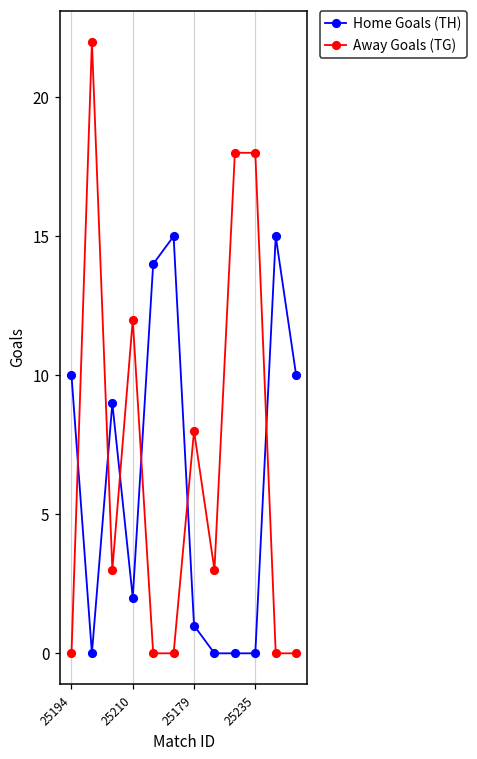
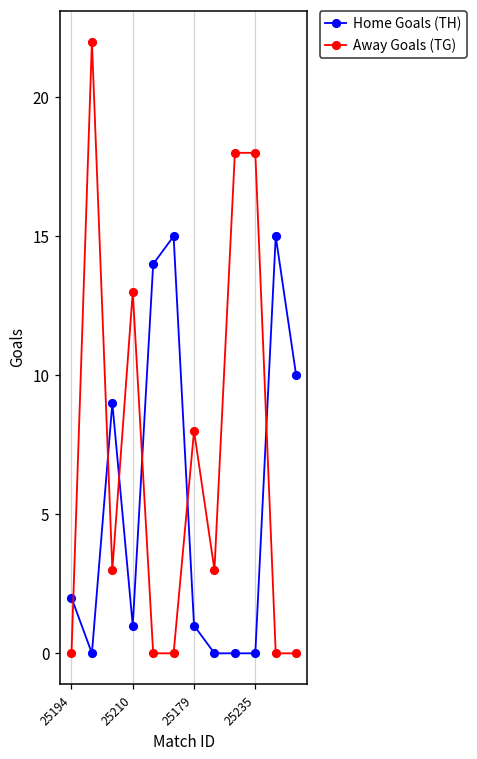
  {
    "Home Goals (TH)": {
-     "25194": 10,
-     "25210": 2,
+     "25194": 2,
+     "25210": 1,
      "25179": 1,
      "25235": 0
    },
    "Away Goals (TG)": {
      "25194": 0,
-     "25210": 12,
+     "25210": 13,
      "25179": 8,
      "25235": 18
    }
  }
